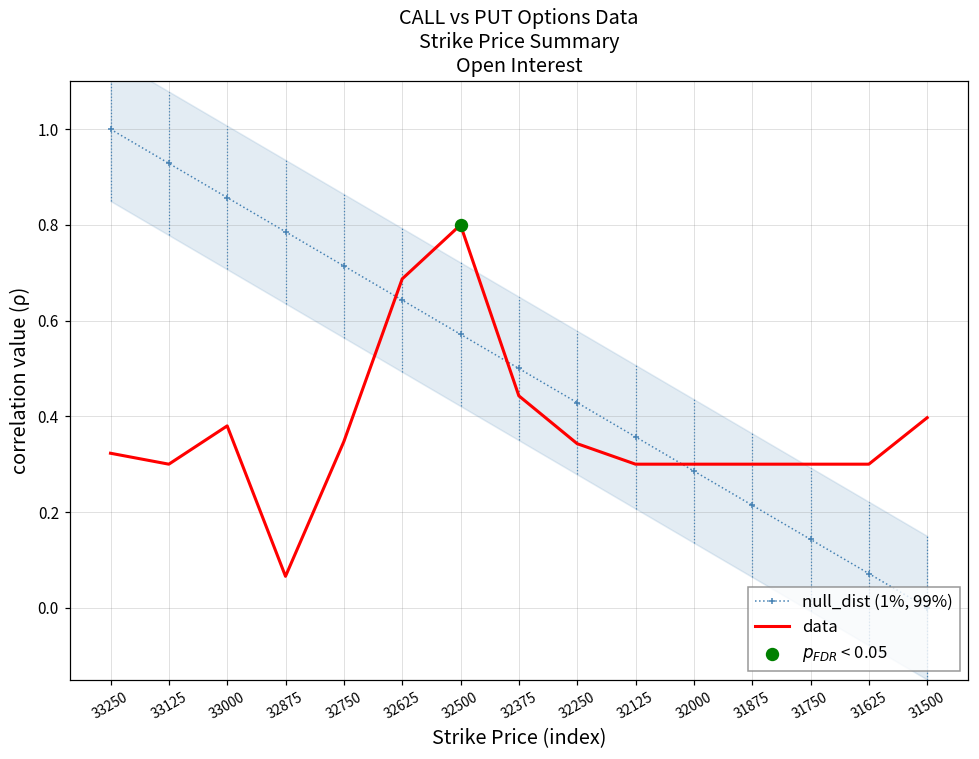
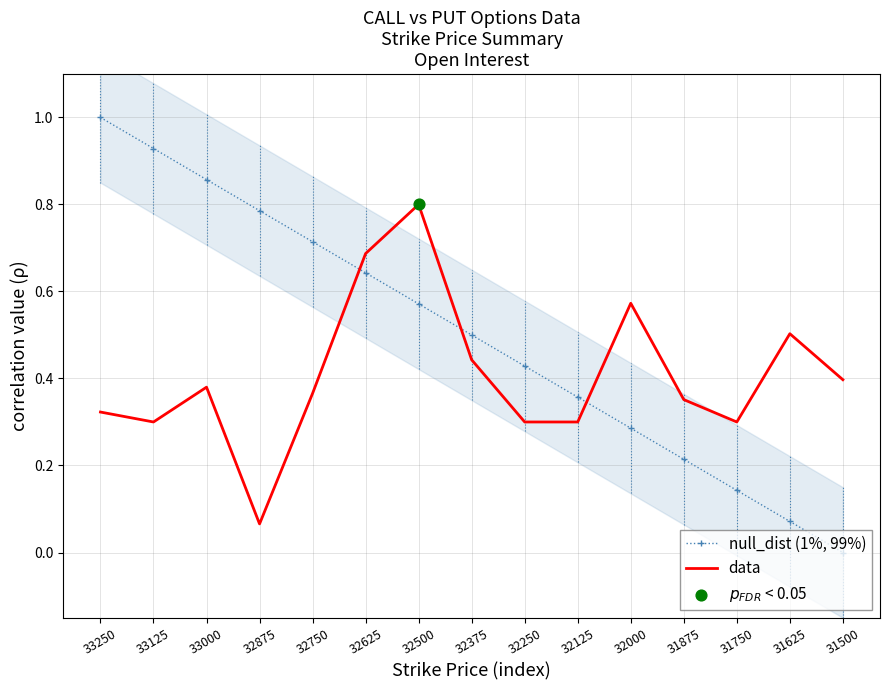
  {
    "data": {
      "33250": 0.32,
      "33125": 0.30,
      "33000": 0.38,
      "32875": 0.07,
-     "32750": 0.35,
+     "32750": 0.37,
      "32625": 0.69,
      "32375": 0.44,
-     "32250": 0.34,
+     "32250": 0.30,
      "32125": 0.30,
-     "32000": 0.30,
-     "31875": 0.30,
+     "32000": 0.57,
+     "31875": 0.35,
      "31750": 0.30,
-     "31625": 0.30,
+     "31625": 0.50,
      "31500": 0.40
    }
  }
